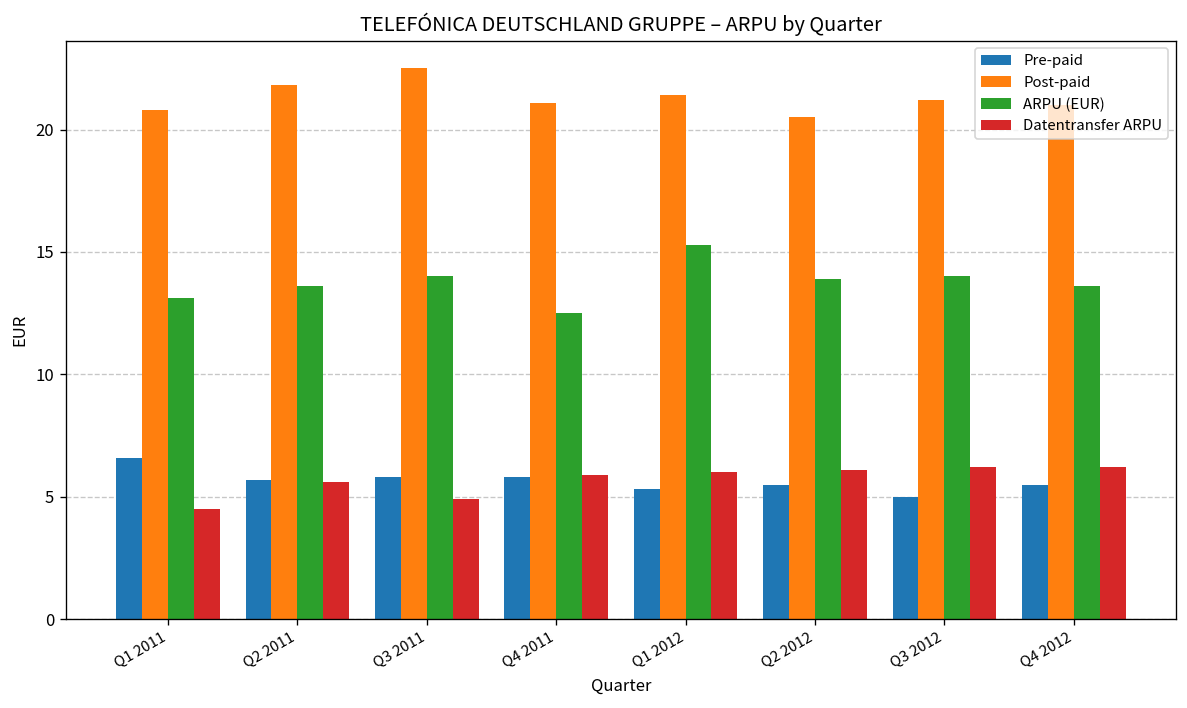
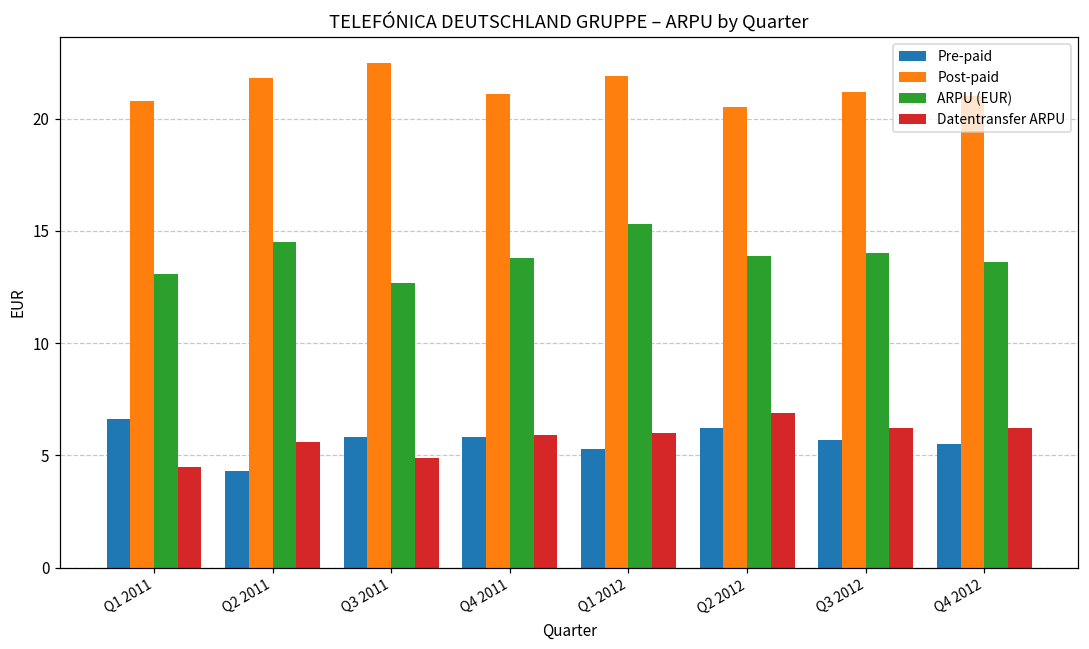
  {
    "Pre-paid": {
      "Q1 2011": 6.6,
-     "Q2 2011": 5.7,
+     "Q2 2011": 4.3,
      "Q3 2011": 5.8,
      "Q4 2011": 5.8,
      "Q1 2012": 5.3,
-     "Q2 2012": 5.5,
-     "Q3 2012": 5.0,
+     "Q2 2012": 6.2,
+     "Q3 2012": 5.7,
      "Q4 2012": 5.5
    },
    "Post-paid": {
      "Q1 2011": 20.8,
      "Q2 2011": 21.8,
      "Q3 2011": 22.5,
      "Q4 2011": 21.1,
-     "Q1 2012": 21.4,
+     "Q1 2012": 21.9,
      "Q2 2012": 20.5,
      "Q3 2012": 21.2
    },
    "ARPU (EUR)": {
      "Q1 2011": 13.1,
-     "Q2 2011": 13.6,
-     "Q3 2011": 14.0,
-     "Q4 2011": 12.5,
+     "Q2 2011": 14.5,
+     "Q3 2011": 12.7,
+     "Q4 2011": 13.8,
      "Q1 2012": 15.3,
      "Q2 2012": 13.9,
      "Q3 2012": 14.0,
      "Q4 2012": 13.6
    },
    "Datentransfer ARPU": {
      "Q1 2011": 4.5,
      "Q2 2011": 5.6,
      "Q3 2011": 4.9,
      "Q4 2011": 5.9,
      "Q1 2012": 6.0,
-     "Q2 2012": 6.1,
+     "Q2 2012": 6.9,
      "Q3 2012": 6.2,
      "Q4 2012": 6.2
    }
  }
